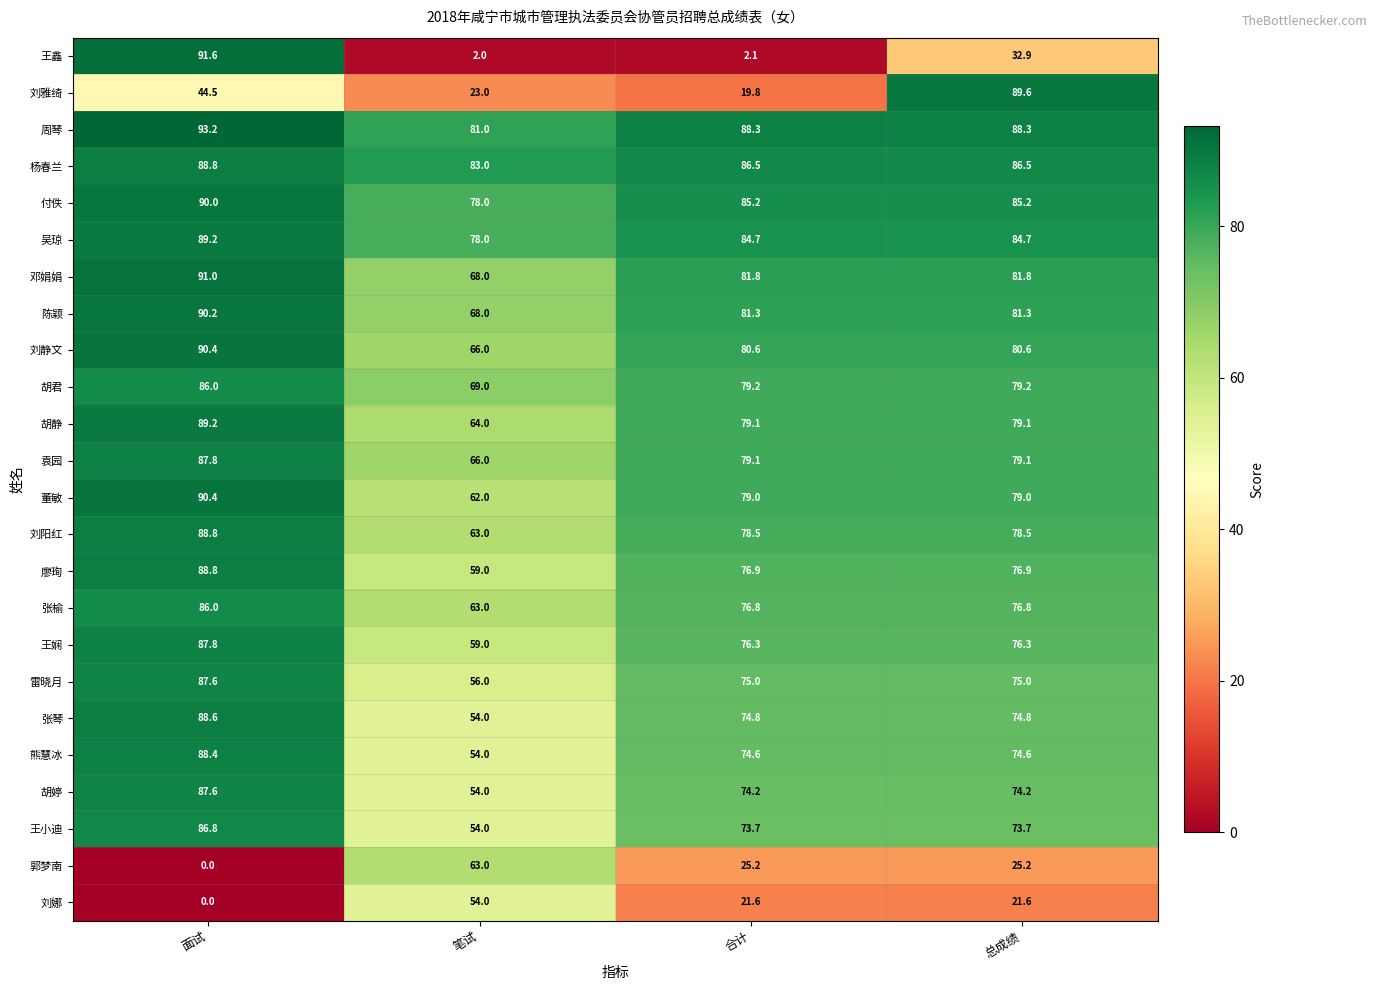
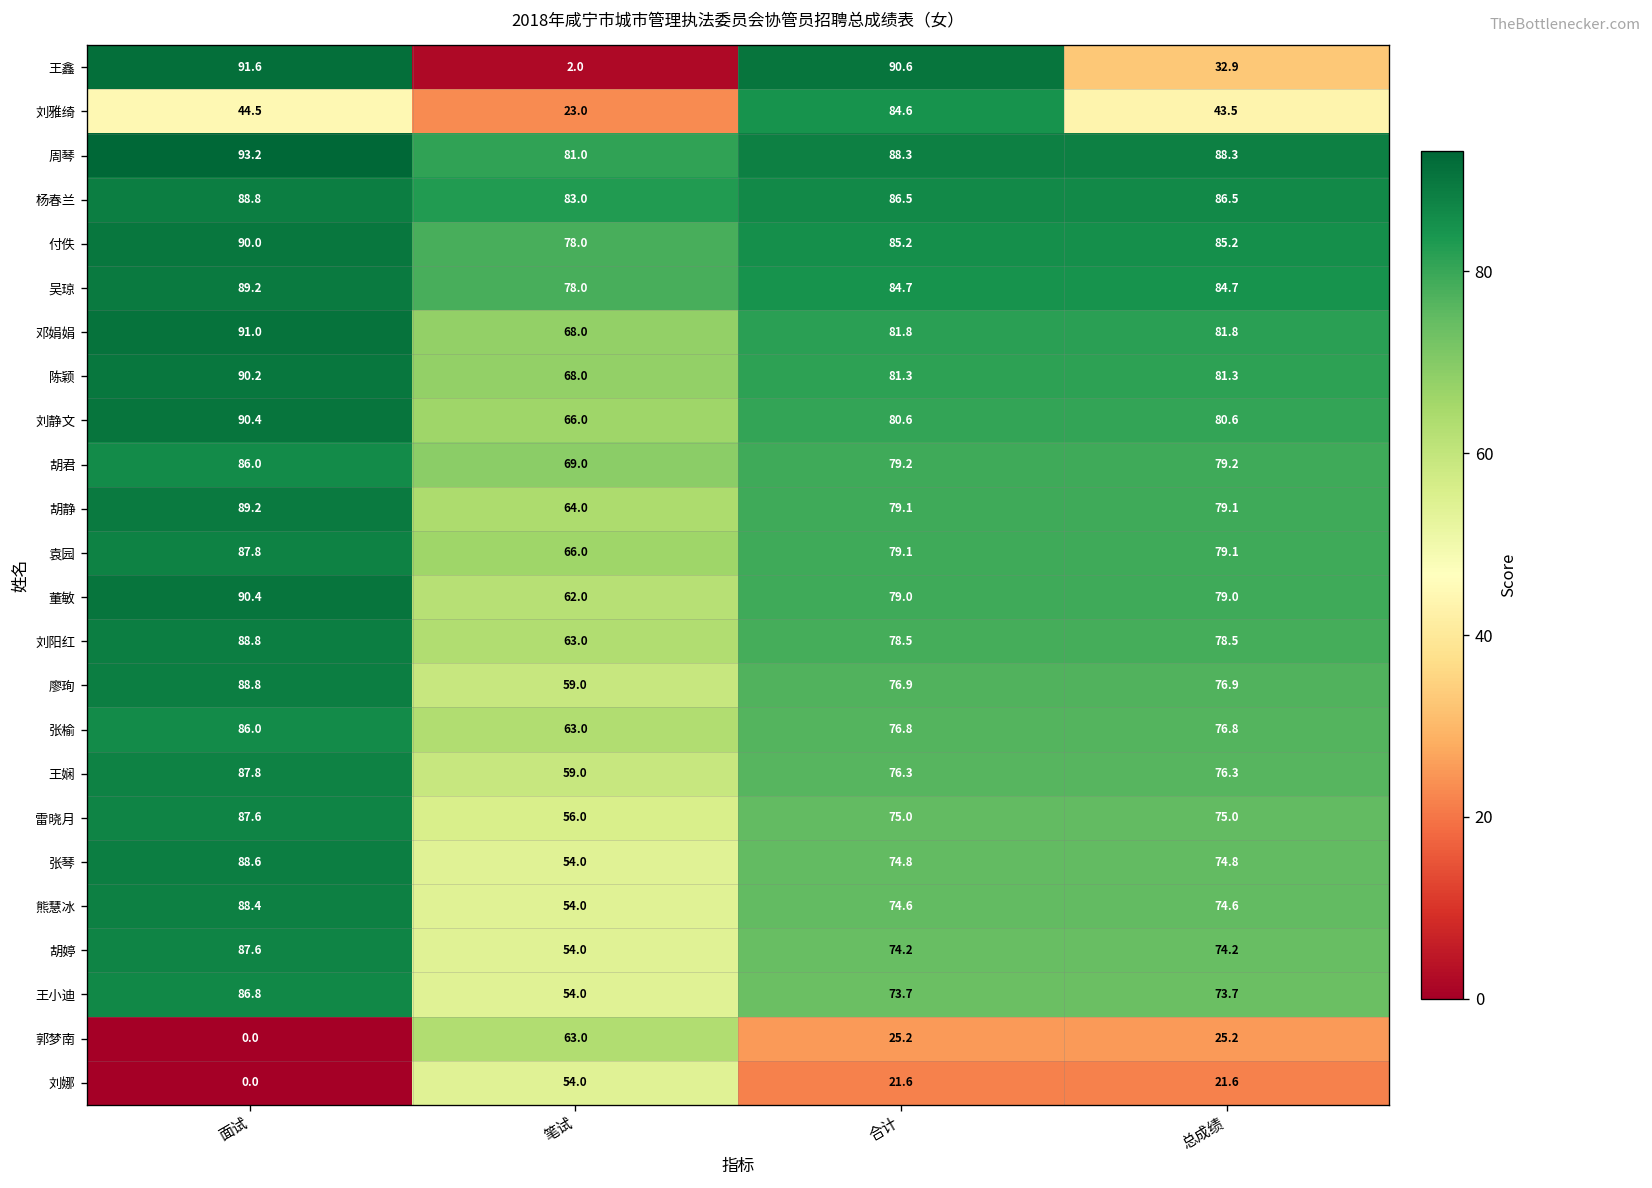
  {
    "王鑫": {
      "面试": 91.6,
      "笔试": 2.0,
-     "合计": 2.1,
+     "合计": 90.6,
      "总成绩": 32.9
    },
    "刘雅绮": {
      "面试": 44.5,
      "笔试": 23.0,
-     "合计": 19.8,
-     "总成绩": 89.6
+     "合计": 84.6,
+     "总成绩": 43.5
    },
    "周琴": {
      "面试": 93.2,
      "笔试": 81.0,
      "合计": 88.3,
      "总成绩": 88.3
    },
    "杨春兰": {
      "面试": 88.8,
      "笔试": 83.0,
      "合计": 86.5,
      "总成绩": 86.5
    },
    "付佚": {
      "面试": 90.0,
      "笔试": 78.0,
      "合计": 85.2,
      "总成绩": 85.2
    },
    "吴琼": {
      "面试": 89.2,
      "笔试": 78.0,
      "合计": 84.7,
      "总成绩": 84.7
    },
    "邓娟娟": {
      "面试": 91.0,
      "笔试": 68.0,
      "合计": 81.8,
      "总成绩": 81.8
    },
    "陈颖": {
      "面试": 90.2,
      "笔试": 68.0,
      "合计": 81.3,
      "总成绩": 81.3
    },
    "刘静文": {
      "面试": 90.4,
      "笔试": 66.0,
      "合计": 80.6,
      "总成绩": 80.6
    },
    "胡君": {
      "面试": 86.0,
      "笔试": 69.0,
      "合计": 79.2,
      "总成绩": 79.2
    },
    "胡静": {
      "面试": 89.2,
      "笔试": 64.0,
      "合计": 79.1,
      "总成绩": 79.1
    },
    "袁园": {
      "面试": 87.8,
      "笔试": 66.0,
      "合计": 79.1,
      "总成绩": 79.1
    },
    "董敏": {
      "面试": 90.4,
      "笔试": 62.0,
      "合计": 79.0,
      "总成绩": 79.0
    },
    "刘阳红": {
      "面试": 88.8,
      "笔试": 63.0,
      "合计": 78.5,
      "总成绩": 78.5
    },
    "廖珣": {
      "面试": 88.8,
      "笔试": 59.0,
      "合计": 76.9,
      "总成绩": 76.9
    },
    "张榆": {
      "面试": 86.0,
      "笔试": 63.0,
      "合计": 76.8,
      "总成绩": 76.8
    },
    "王娴": {
      "面试": 87.8,
      "笔试": 59.0,
      "合计": 76.3,
      "总成绩": 76.3
    },
    "雷晓月": {
      "面试": 87.6,
      "笔试": 56.0,
      "合计": 75.0,
      "总成绩": 75.0
    },
    "张琴": {
      "面试": 88.6,
      "笔试": 54.0,
      "合计": 74.8,
      "总成绩": 74.8
    },
    "熊慧冰": {
      "面试": 88.4,
      "笔试": 54.0,
      "合计": 74.6,
      "总成绩": 74.6
    },
    "胡婷": {
      "面试": 87.6,
      "笔试": 54.0,
      "合计": 74.2,
      "总成绩": 74.2
    },
    "王小迪": {
      "面试": 86.8,
      "笔试": 54.0,
      "合计": 73.7,
      "总成绩": 73.7
    },
    "郭梦南": {
      "面试": 0.0,
      "笔试": 63.0,
      "合计": 25.2,
      "总成绩": 25.2
    },
    "刘娜": {
      "面试": 0.0,
      "笔试": 54.0,
      "合计": 21.6,
      "总成绩": 21.6
    }
  }
